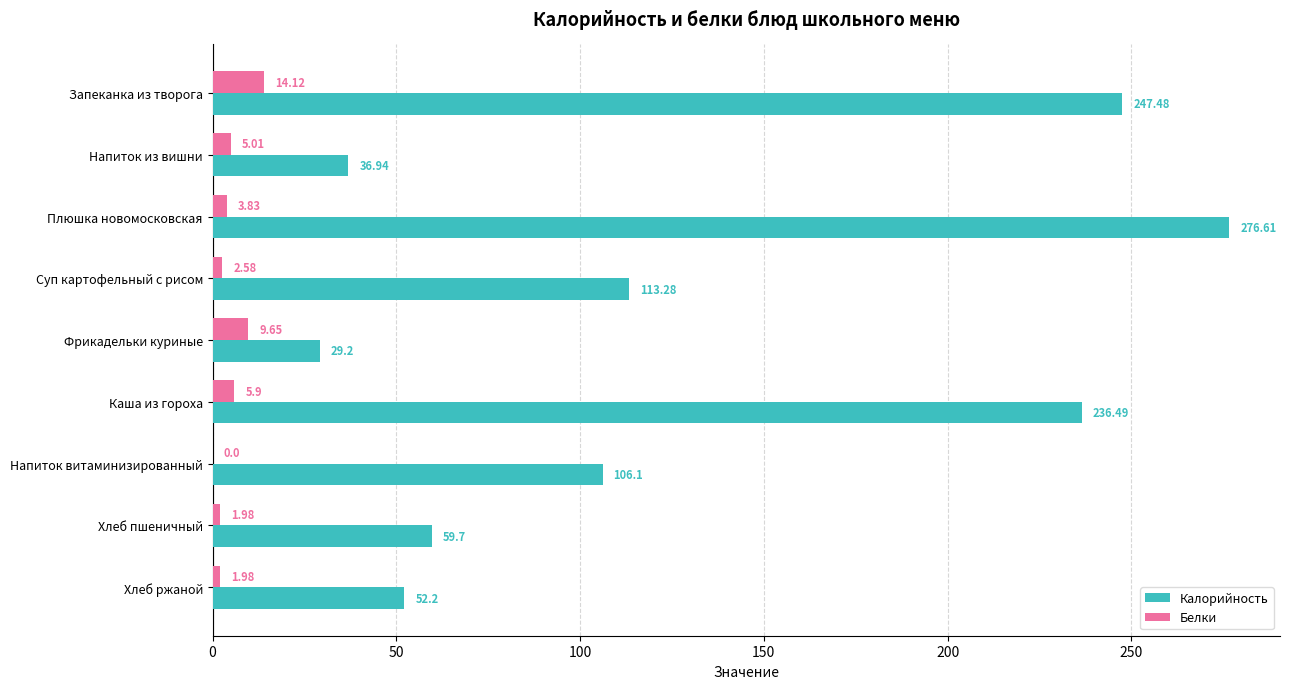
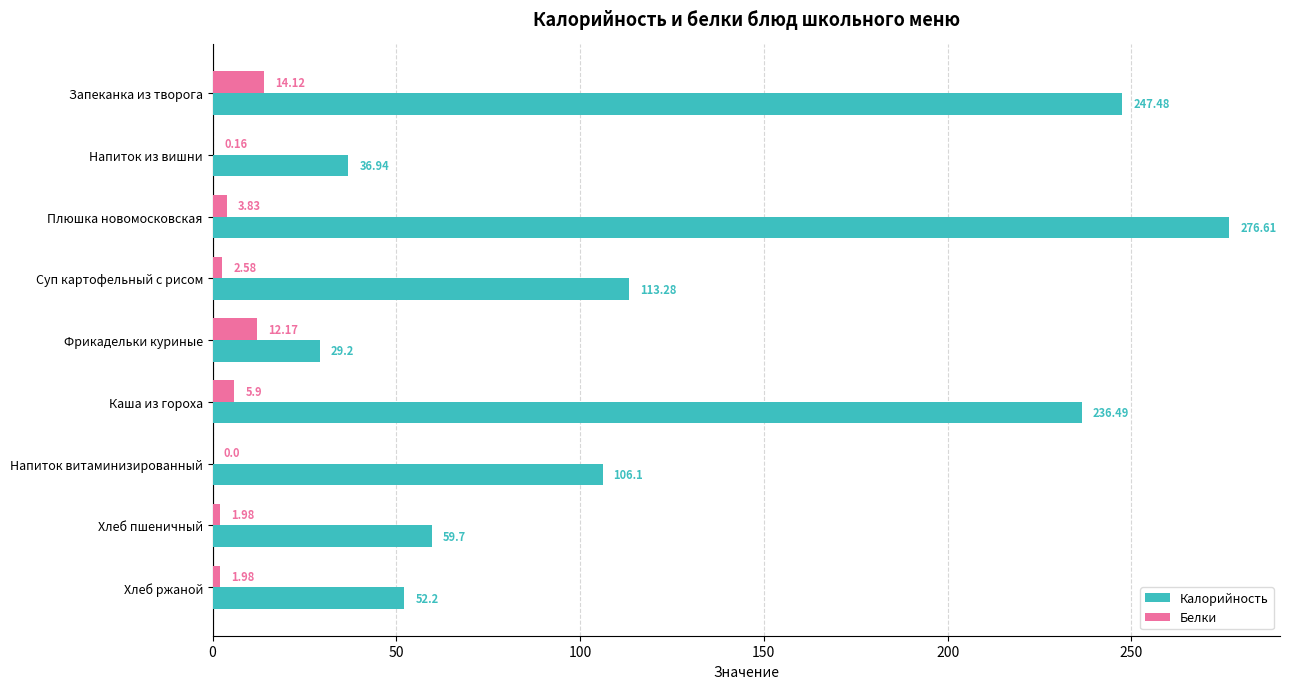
  {
    "Калорийность": {
      "Запеканка из творога": 247.48,
      "Напиток из вишни": 36.94,
      "Плюшка новомосковская": 276.61,
      "Суп картофельный с рисом": 113.28,
      "Фрикадельки куриные": 29.2,
      "Каша из гороха": 236.49,
      "Напиток витаминизированный": 106.1,
      "Хлеб пшеничный": 59.7,
      "Хлеб ржаной": 52.2
    },
    "Белки": {
      "Запеканка из творога": 14.12,
-     "Напиток из вишни": 5.01,
+     "Напиток из вишни": 0.16,
      "Плюшка новомосковская": 3.83,
      "Суп картофельный с рисом": 2.58,
-     "Фрикадельки куриные": 9.65,
+     "Фрикадельки куриные": 12.17,
      "Каша из гороха": 5.9,
      "Напиток витаминизированный": 0.0,
      "Хлеб пшеничный": 1.98,
      "Хлеб ржаной": 1.98
    }
  }
